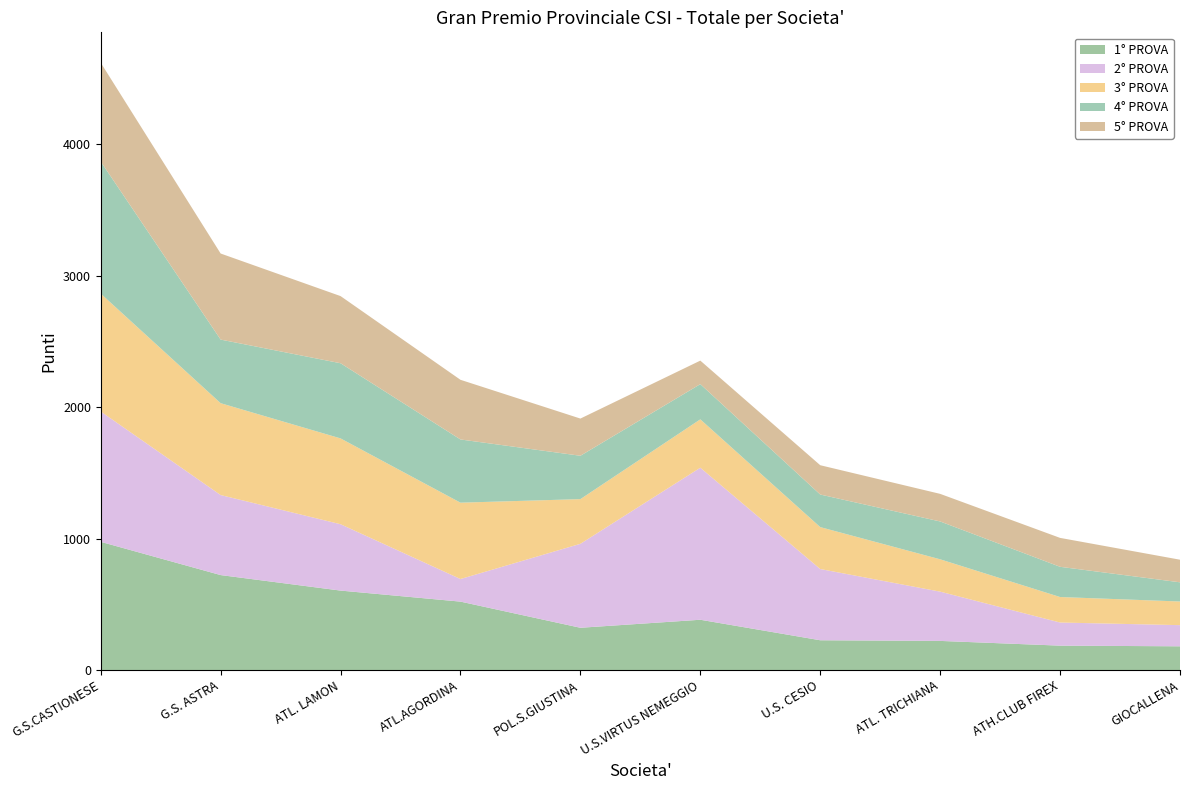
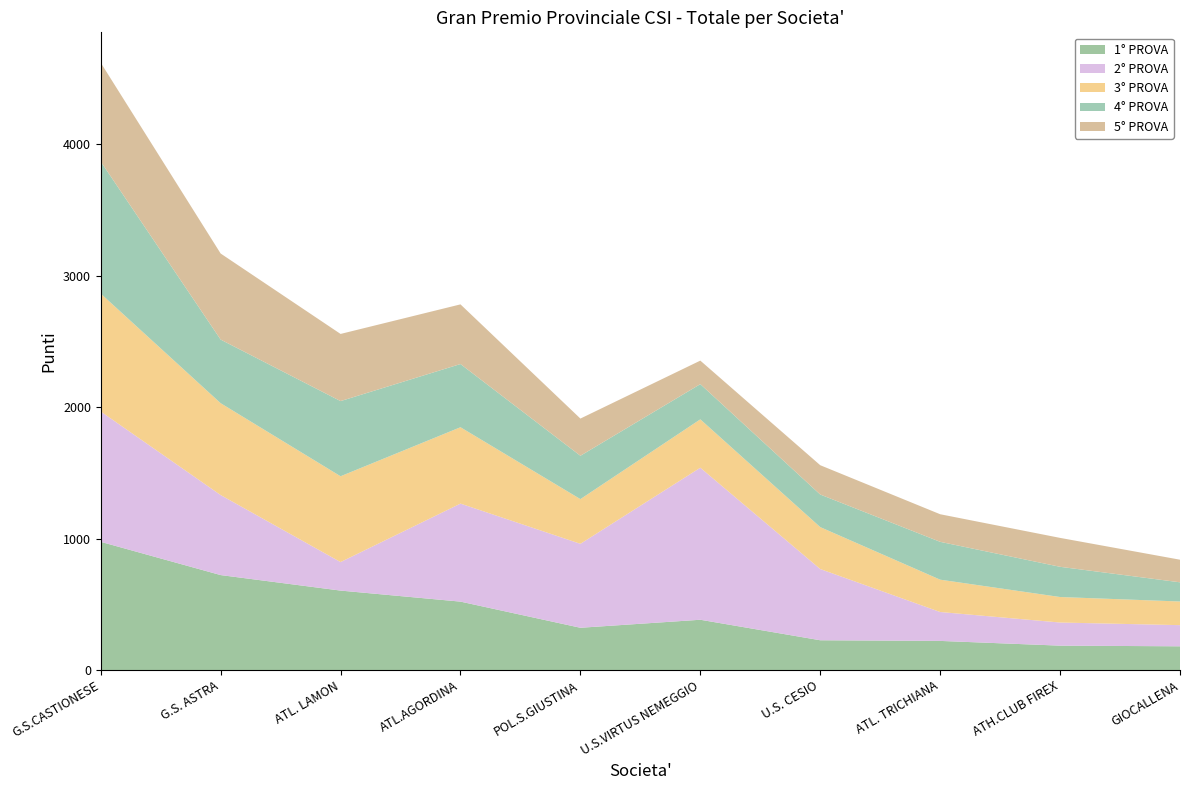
  {
    "2° PROVA": {
      "G.S.CASTIONESE": 990,
      "G.S. ASTRA": 610,
-     "ATL. LAMON": 510,
-     "ATL.AGORDINA": 170,
+     "ATL. LAMON": 220,
+     "ATL.AGORDINA": 750,
      "POL.S.GIUSTINA": 640,
      "U.S.VIRTUS NEMEGGIO": 1160,
      "U.S. CESIO": 540,
-     "ATL. TRICHIANA": 380,
+     "ATL. TRICHIANA": 220,
      "ATH.CLUB FIREX": 180,
      "GIOCALLENA": 160
    }
  }
